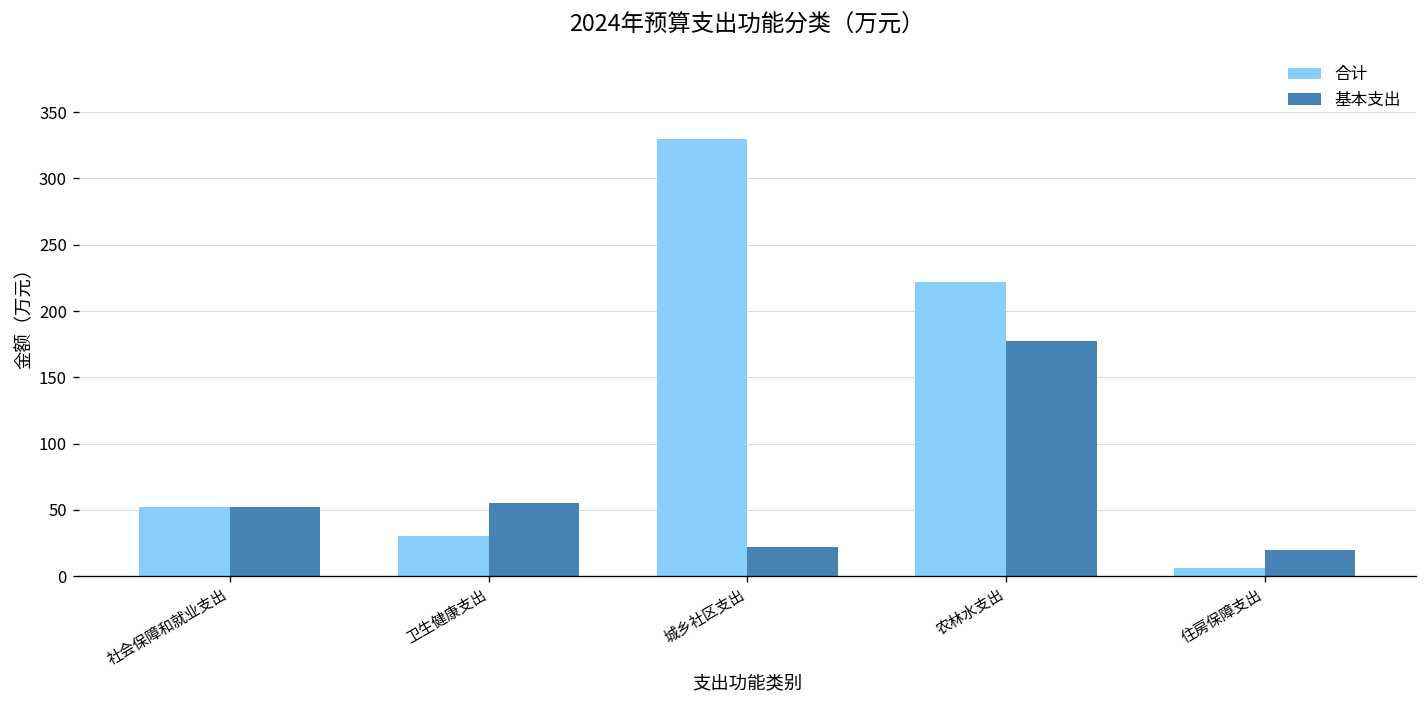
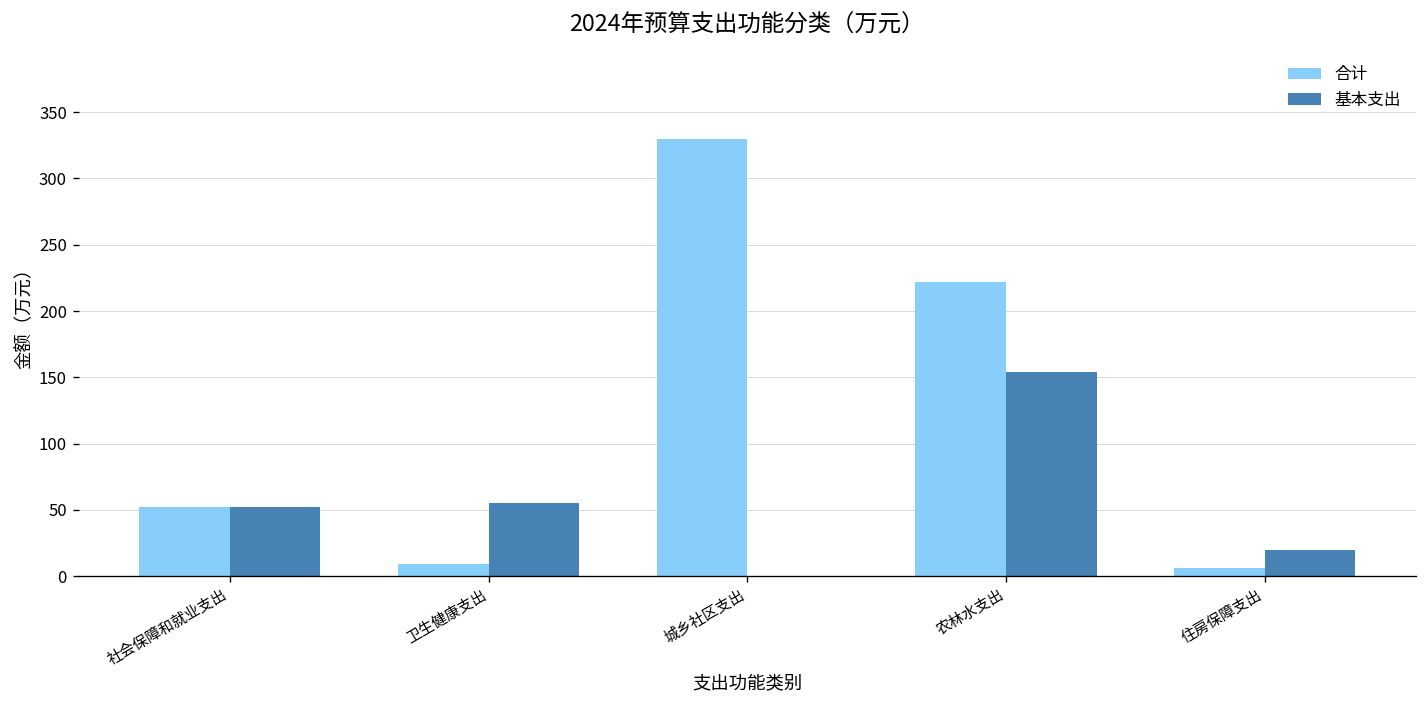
  {
    "合计": {
      "社会保障和就业支出": 53,
-     "卫生健康支出": 30,
+     "卫生健康支出": 9,
      "城乡社区支出": 330,
      "农林水支出": 222,
      "住房保障支出": 6
    },
    "基本支出": {
      "社会保障和就业支出": 53,
      "卫生健康支出": 55,
-     "城乡社区支出": 22,
-     "农林水支出": 178,
+     "城乡社区支出": 0,
+     "农林水支出": 154,
      "住房保障支出": 20
    }
  }
